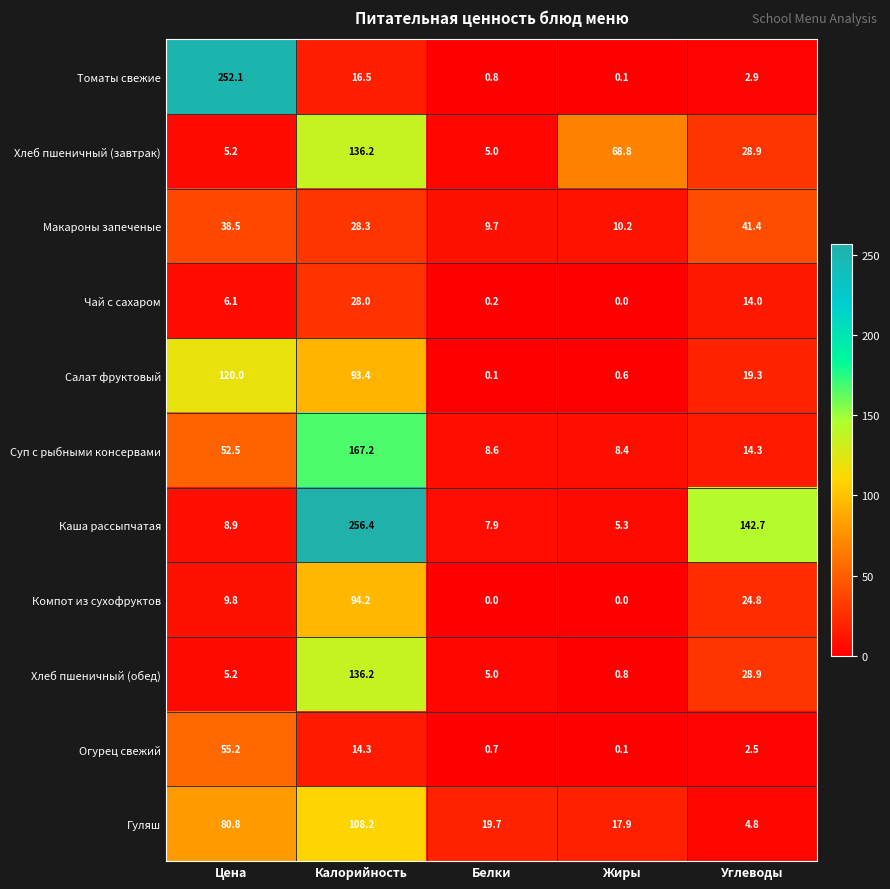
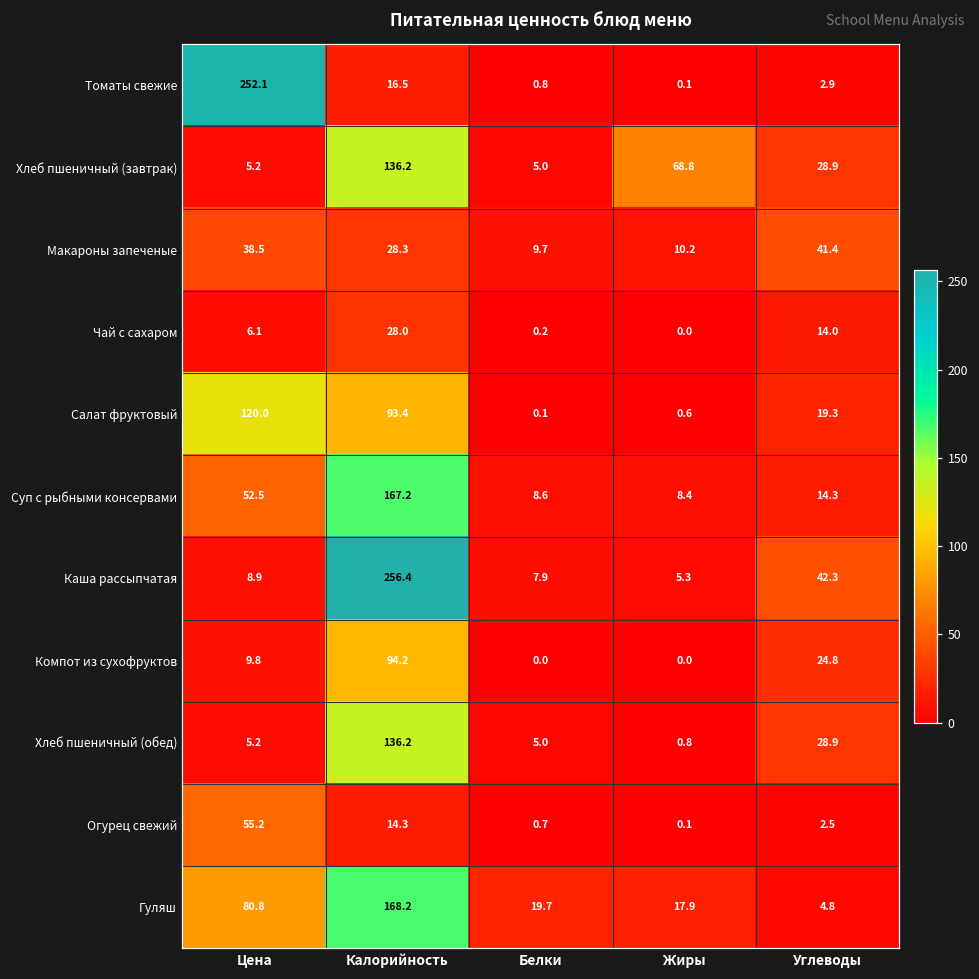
  {
    "Томаты свежие": {
      "Цена": 252.1,
      "Калорийность": 16.5,
      "Белки": 0.8,
      "Жиры": 0.1,
      "Углеводы": 2.9
    },
    "Хлеб пшеничный (завтрак)": {
      "Цена": 5.2,
      "Калорийность": 136.2,
      "Белки": 5.0,
      "Жиры": 68.8,
      "Углеводы": 28.9
    },
    "Макароны запеченые": {
      "Цена": 38.5,
      "Калорийность": 28.3,
      "Белки": 9.7,
      "Жиры": 10.2,
      "Углеводы": 41.4
    },
    "Чай с сахаром": {
      "Цена": 6.1,
      "Калорийность": 28.0,
      "Белки": 0.2,
      "Жиры": 0.0,
      "Углеводы": 14.0
    },
    "Салат фруктовый": {
      "Цена": 120.0,
      "Калорийность": 93.4,
      "Белки": 0.1,
      "Жиры": 0.6,
      "Углеводы": 19.3
    },
    "Суп с рыбными консервами": {
      "Цена": 52.5,
      "Калорийность": 167.2,
      "Белки": 8.6,
      "Жиры": 8.4,
      "Углеводы": 14.3
    },
    "Каша рассыпчатая": {
      "Цена": 8.9,
      "Калорийность": 256.4,
      "Белки": 7.9,
      "Жиры": 5.3,
-     "Углеводы": 142.7
+     "Углеводы": 42.3
    },
    "Компот из сухофруктов": {
      "Цена": 9.8,
      "Калорийность": 94.2,
      "Белки": 0.0,
      "Жиры": 0.0,
      "Углеводы": 24.8
    },
    "Хлеб пшеничный (обед)": {
      "Цена": 5.2,
      "Калорийность": 136.2,
      "Белки": 5.0,
      "Жиры": 0.8,
      "Углеводы": 28.9
    },
    "Огурец свежий": {
      "Цена": 55.2,
      "Калорийность": 14.3,
      "Белки": 0.7,
      "Жиры": 0.1,
      "Углеводы": 2.5
    },
    "Гуляш": {
      "Цена": 80.8,
-     "Калорийность": 108.2,
+     "Калорийность": 168.2,
      "Белки": 19.7,
      "Жиры": 17.9,
      "Углеводы": 4.8
    }
  }
